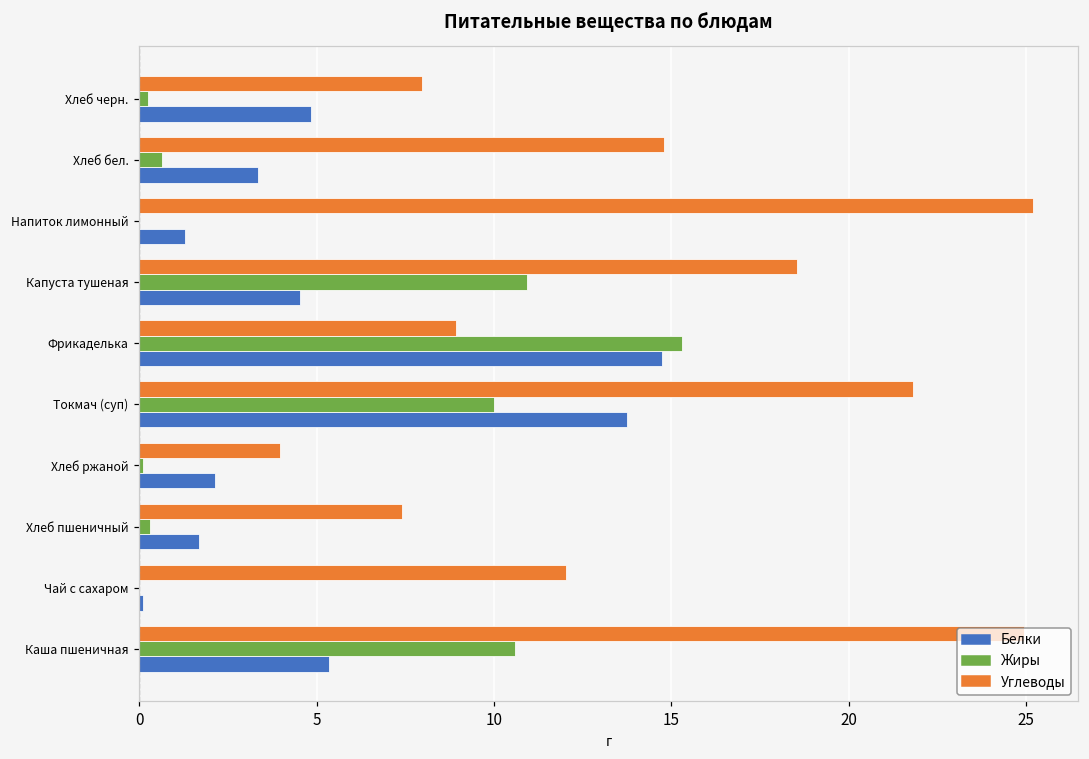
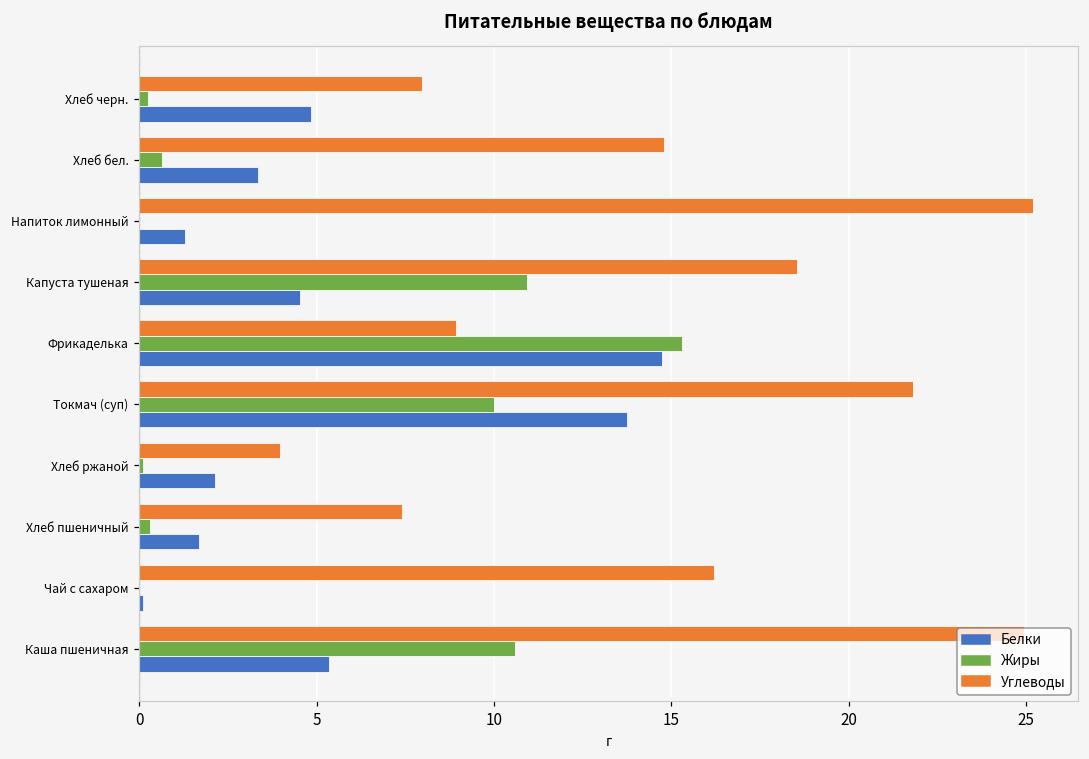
  {
    "Белки": {
      "Хлеб черн.": 4.8,
      "Хлеб бел.": 3.4,
      "Напиток лимонный": 1.3,
      "Капуста тушеная": 4.5,
      "Фрикаделька": 14.7,
      "Токмач (суп)": 13.8,
      "Хлеб ржаной": 2.1,
      "Хлеб пшеничный": 1.7,
      "Чай с сахаром": 0.1,
      "Каша пшеничная": 5.4
    },
    "Жиры": {
      "Хлеб черн.": 0.2,
      "Хлеб бел.": 0.6,
      "Напиток лимонный": 0.0,
      "Капуста тушеная": 10.9,
      "Фрикаделька": 15.3,
      "Токмач (суп)": 10.0,
      "Хлеб ржаной": 0.1,
      "Хлеб пшеничный": 0.3,
      "Чай с сахаром": 0.0,
      "Каша пшеничная": 10.6
    },
    "Углеводы": {
      "Хлеб черн.": 8.0,
      "Хлеб бел.": 14.8,
      "Напиток лимонный": 25.2,
      "Капуста тушеная": 18.5,
      "Фрикаделька": 8.9,
      "Токмач (суп)": 21.8,
      "Хлеб ржаной": 4.0,
      "Хлеб пшеничный": 7.4,
-     "Чай с сахаром": 12.0
+     "Чай с сахаром": 16.2
    }
  }
